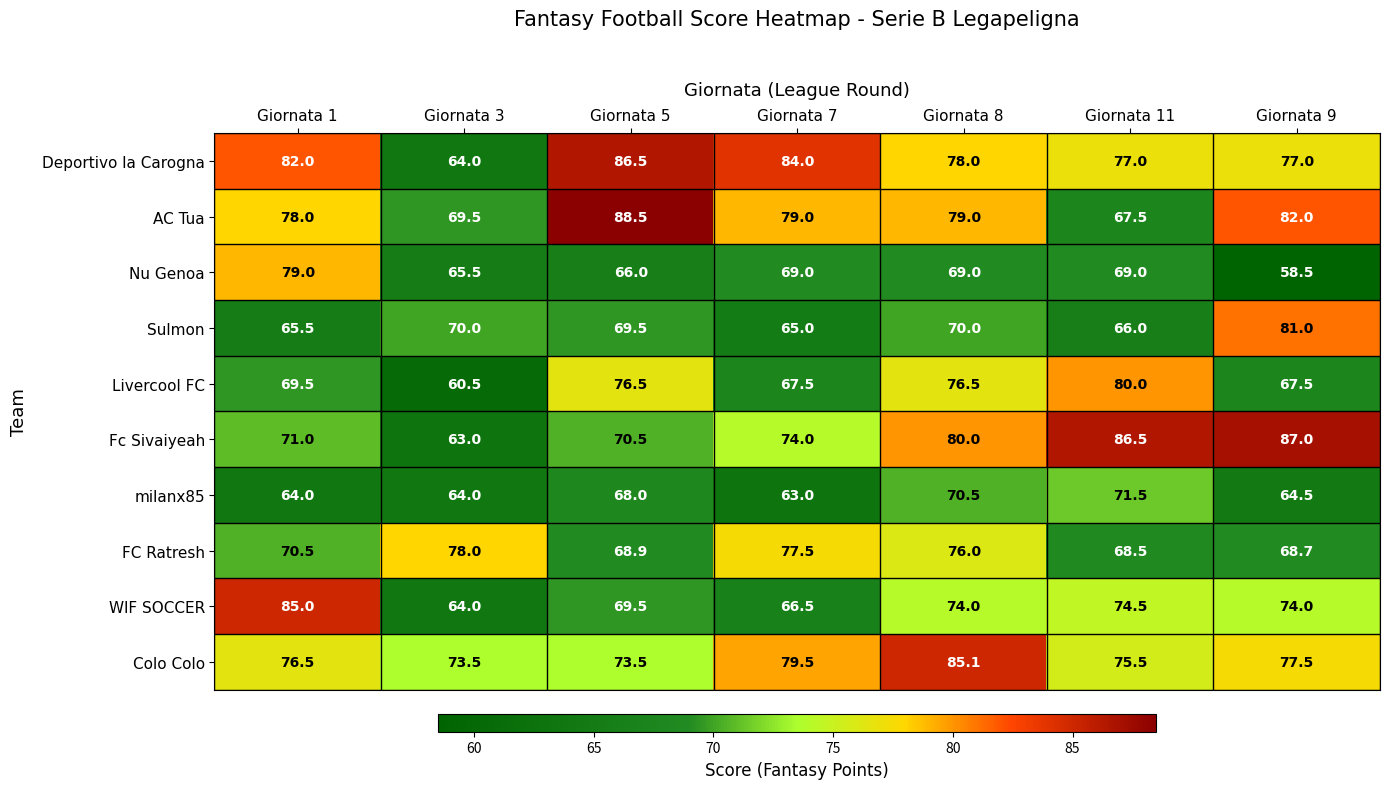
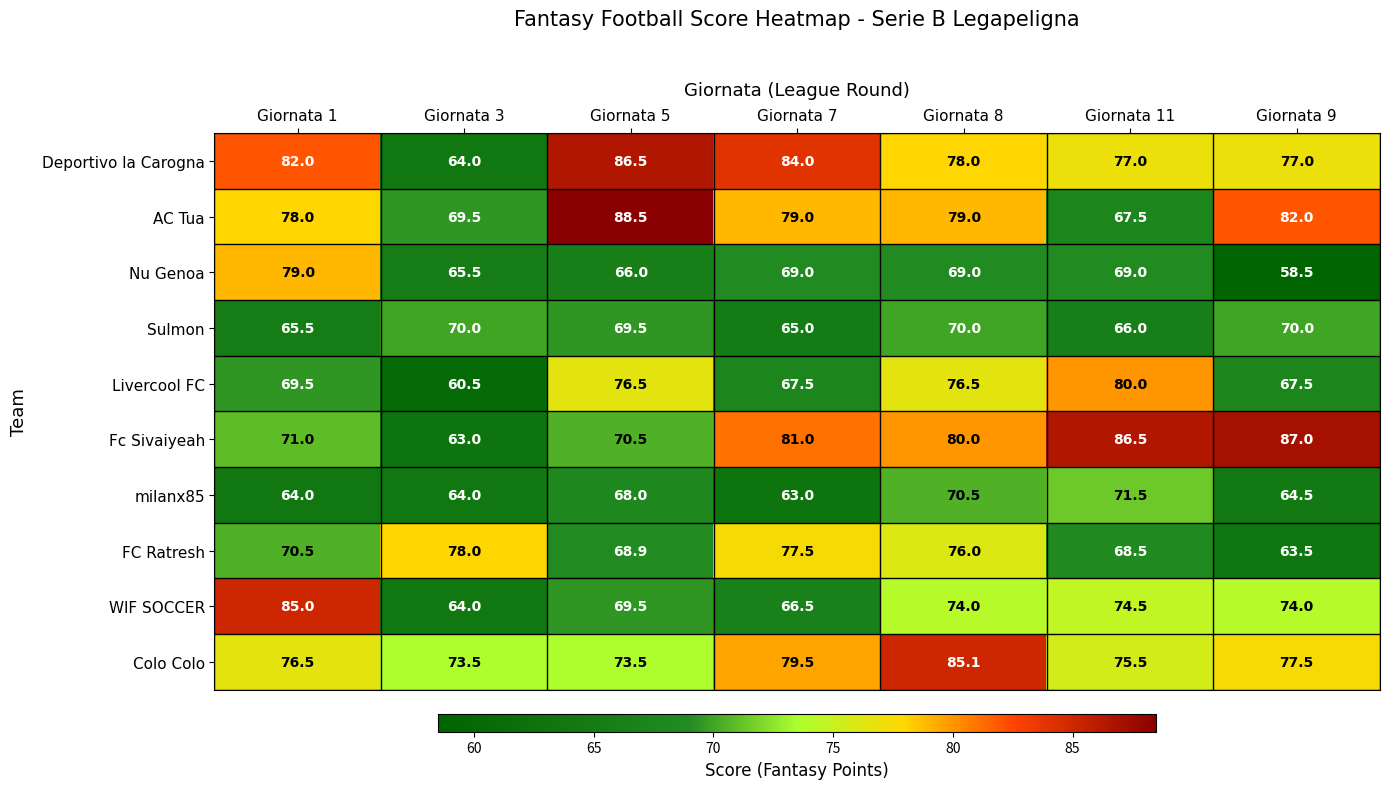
  {
    "Deportivo la Carogna": {
      "Giornata 1": 82.0,
      "Giornata 3": 64.0,
      "Giornata 5": 86.5,
      "Giornata 7": 84.0,
      "Giornata 8": 78.0,
      "Giornata 11": 77.0,
      "Giornata 9": 77.0
    },
    "AC Tua": {
      "Giornata 1": 78.0,
      "Giornata 3": 69.5,
      "Giornata 5": 88.5,
      "Giornata 7": 79.0,
      "Giornata 8": 79.0,
      "Giornata 11": 67.5,
      "Giornata 9": 82.0
    },
    "Nu Genoa": {
      "Giornata 1": 79.0,
      "Giornata 3": 65.5,
      "Giornata 5": 66.0,
      "Giornata 7": 69.0,
      "Giornata 8": 69.0,
      "Giornata 11": 69.0,
      "Giornata 9": 58.5
    },
    "Sulmon": {
      "Giornata 1": 65.5,
      "Giornata 3": 70.0,
      "Giornata 5": 69.5,
      "Giornata 7": 65.0,
      "Giornata 8": 70.0,
      "Giornata 11": 66.0,
-     "Giornata 9": 81.0
+     "Giornata 9": 70.0
    },
    "Livercool FC": {
      "Giornata 1": 69.5,
      "Giornata 3": 60.5,
      "Giornata 5": 76.5,
      "Giornata 7": 67.5,
      "Giornata 8": 76.5,
      "Giornata 11": 80.0,
      "Giornata 9": 67.5
    },
    "Fc Sivaiyeah": {
      "Giornata 1": 71.0,
      "Giornata 3": 63.0,
      "Giornata 5": 70.5,
-     "Giornata 7": 74.0,
+     "Giornata 7": 81.0,
      "Giornata 8": 80.0,
      "Giornata 11": 86.5,
      "Giornata 9": 87.0
    },
    "milanx85": {
      "Giornata 1": 64.0,
      "Giornata 3": 64.0,
      "Giornata 5": 68.0,
      "Giornata 7": 63.0,
      "Giornata 8": 70.5,
      "Giornata 11": 71.5,
      "Giornata 9": 64.5
    },
    "FC Ratresh": {
      "Giornata 1": 70.5,
      "Giornata 3": 78.0,
      "Giornata 5": 68.9,
      "Giornata 7": 77.5,
      "Giornata 8": 76.0,
      "Giornata 11": 68.5,
-     "Giornata 9": 68.7
+     "Giornata 9": 63.5
    },
    "WlF SOCCER": {
      "Giornata 1": 85.0,
      "Giornata 3": 64.0,
      "Giornata 5": 69.5,
      "Giornata 7": 66.5,
      "Giornata 8": 74.0,
      "Giornata 11": 74.5,
      "Giornata 9": 74.0
    },
    "Colo Colo": {
      "Giornata 1": 76.5,
      "Giornata 3": 73.5,
      "Giornata 5": 73.5,
      "Giornata 7": 79.5,
      "Giornata 8": 85.1,
      "Giornata 11": 75.5,
      "Giornata 9": 77.5
    }
  }
